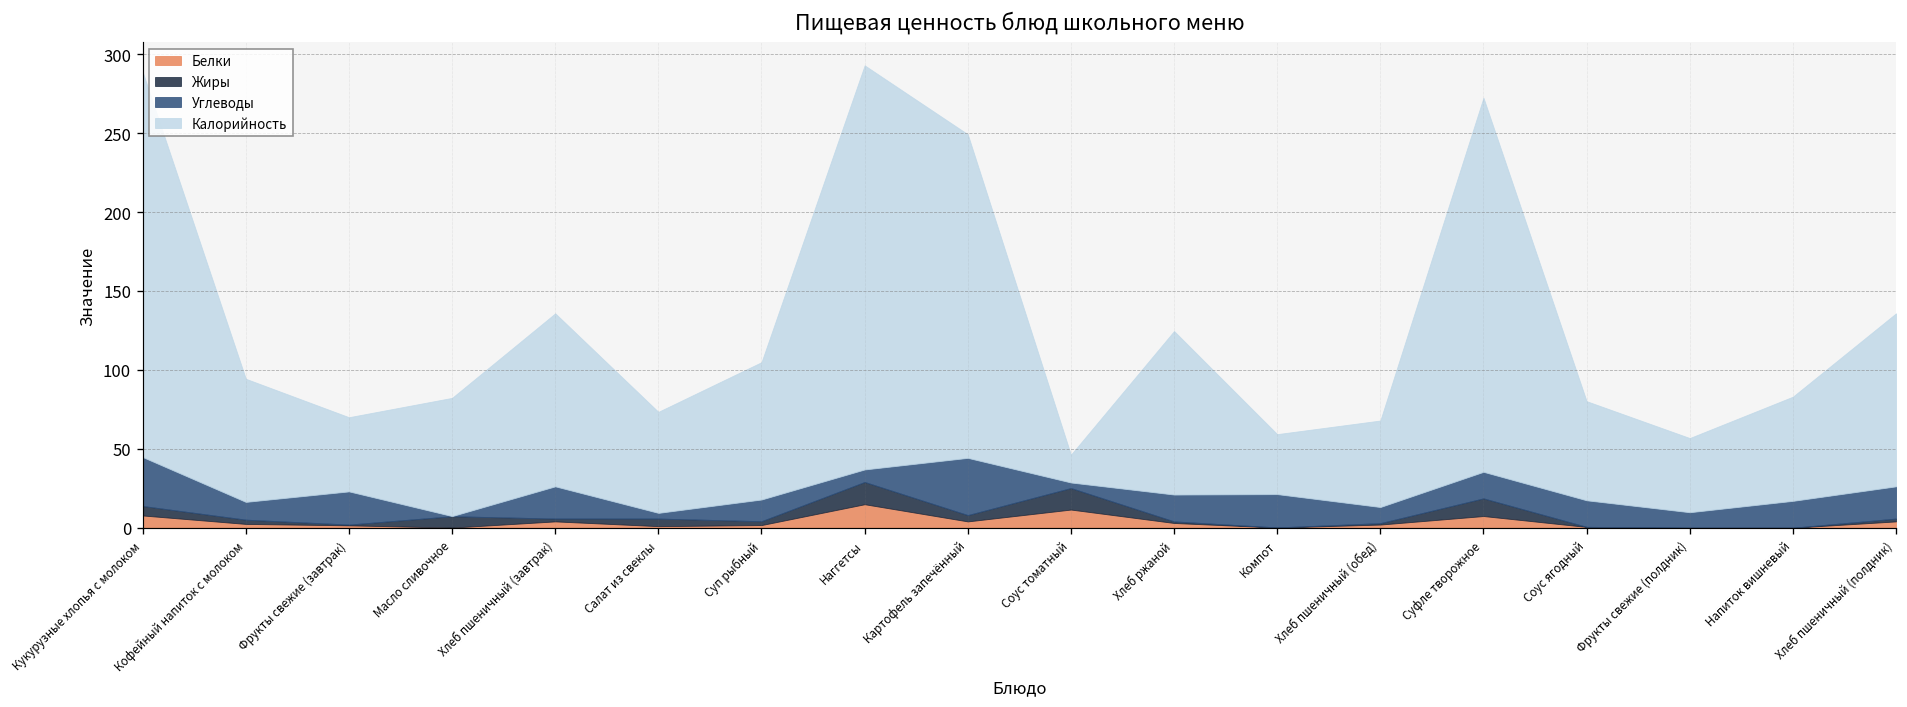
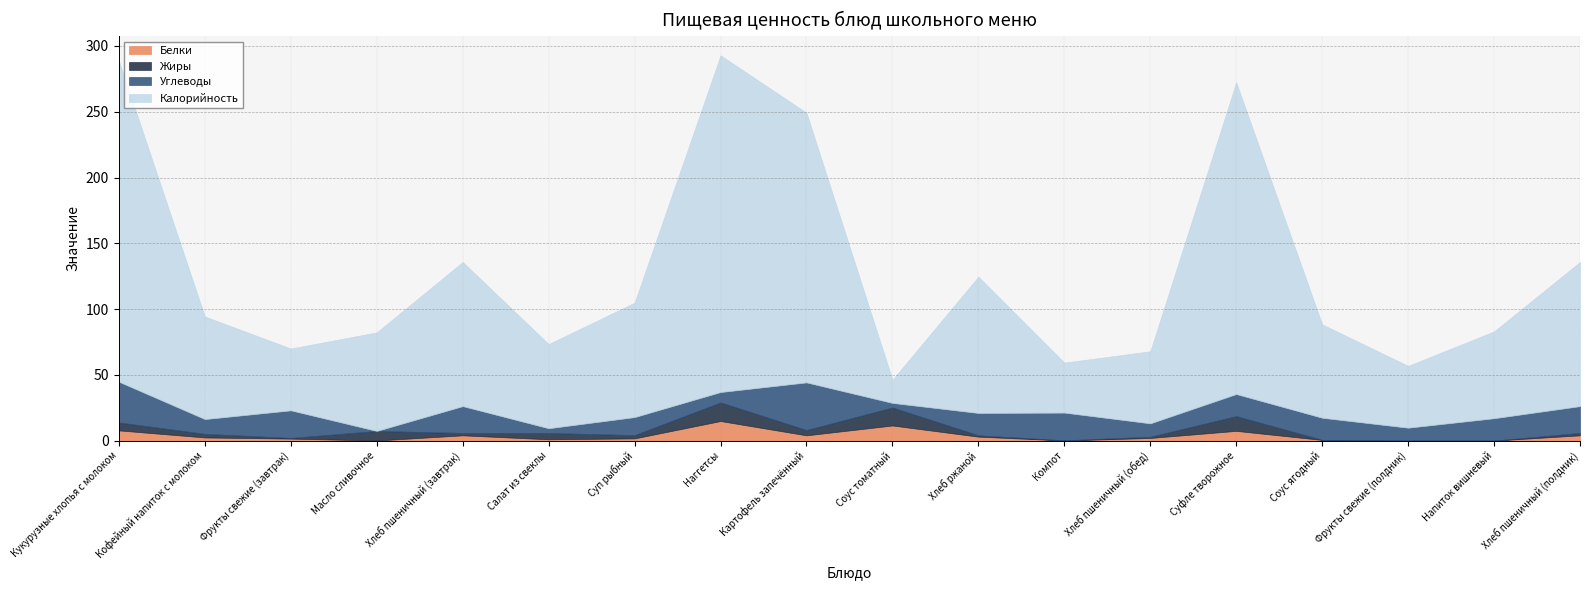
  {
    "Белки": {
      "Кукурузные хлопья с молоком": 8,
      "Кофейный напиток с молоком": 2,
      "Наггетсы": 15,
      "Картофель запечённый": 4,
      "Соус томатный": 12,
      "Суфле творожное": 7
    },
    "Жиры": {
      "Кукурузные хлопья с молоком": 6,
      "Кофейный напиток с молоком": 3,
      "Салат из свеклы": 5,
      "Суп рыбный": 2,
      "Наггетсы": 14,
      "Картофель запечённый": 4,
      "Соус томатный": 14,
      "Суфле творожное": 11
    },
    "Углеводы": {
      "Кукурузные хлопья с молоком": 31,
      "Кофейный напиток с молоком": 11,
      "Фрукты свежие (завтрак)": 21,
      "Хлеб пшеничный (завтрак)": 20,
      "Салат из свеклы": 4,
      "Суп рыбный": 14,
      "Наггетсы": 8,
      "Картофель запечённый": 36,
      "Соус томатный": 4,
      "Хлеб ржаной": 17,
      "Компот": 21,
      "Хлеб пшеничный (обед)": 10,
      "Суфле творожное": 17,
      "Соус ягодный": 17,
      "Фрукты свежие (полдник)": 10,
      "Напиток вишневый": 17,
      "Хлеб пшеничный (полдник)": 20
    },
    "Калорийность": {
      "Кукурузные хлопья с молоком": 244,
      "Кофейный напиток с молоком": 78,
      "Фрукты свежие (завтрак)": 47,
      "Масло сливочное": 75,
      "Хлеб пшеничный (завтрак)": 110,
      "Салат из свеклы": 64,
      "Суп рыбный": 87,
      "Наггетсы": 256,
      "Картофель запечённый": 205,
      "Соус томатный": 18,
      "Хлеб ржаной": 104,
      "Компот": 38,
      "Хлеб пшеничный (обед)": 55,
      "Суфле творожное": 237,
-     "Соус ягодный": 63,
+     "Соус ягодный": 71,
      "Фрукты свежие (полдник)": 47,
      "Напиток вишневый": 66,
      "Хлеб пшеничный (полдник)": 110
    }
  }
